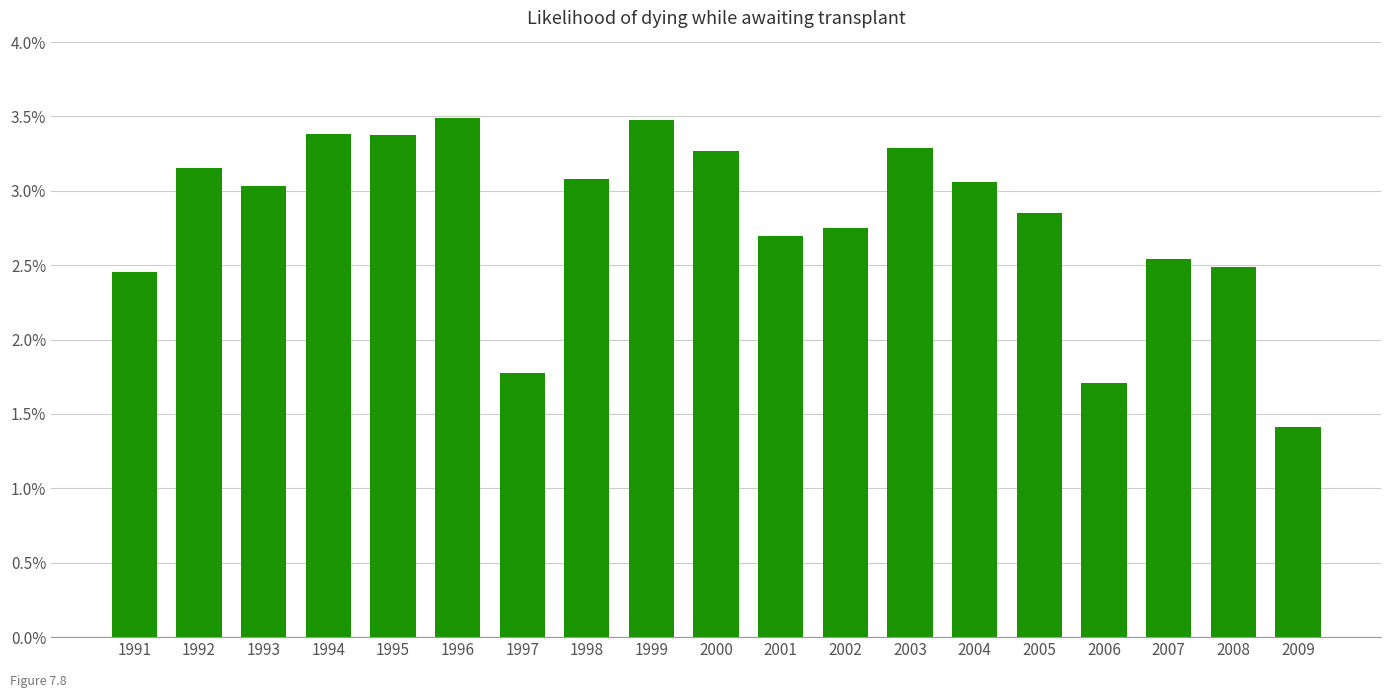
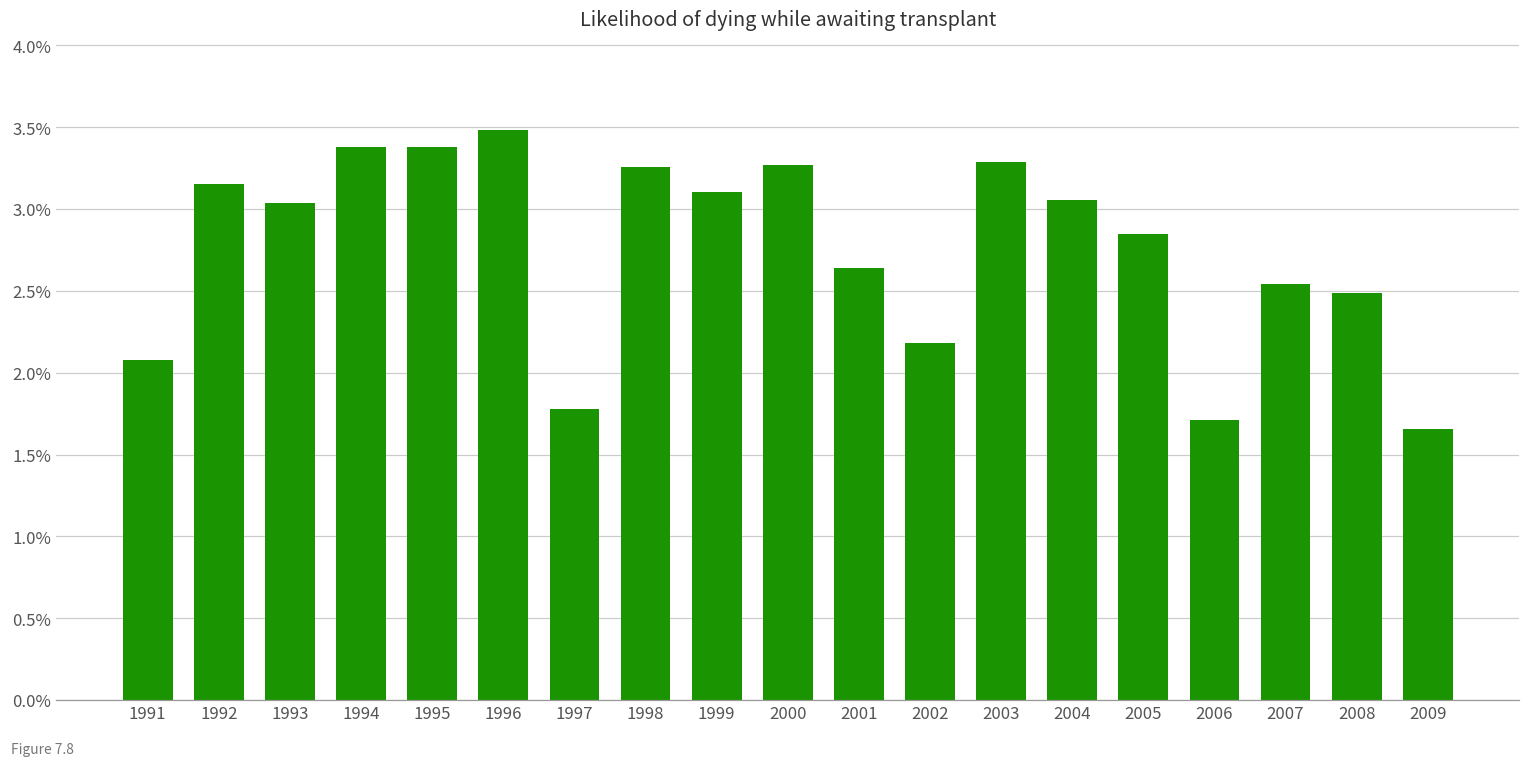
  {
-   "1991": "2.46%",
+   "1991": "2.08%",
    "1992": "3.15%",
    "1993": "3.03%",
    "1994": "3.38%",
    "1995": "3.38%",
    "1996": "3.49%",
    "1997": "1.78%",
-   "1998": "3.08%",
-   "1999": "3.47%",
+   "1998": "3.26%",
+   "1999": "3.10%",
    "2000": "3.27%",
-   "2001": "2.69%",
-   "2002": "2.75%",
+   "2001": "2.64%",
+   "2002": "2.18%",
    "2003": "3.29%",
    "2004": "3.06%",
    "2005": "2.85%",
    "2006": "1.71%",
    "2007": "2.54%",
    "2008": "2.49%",
-   "2009": "1.42%"
+   "2009": "1.66%"
  }
